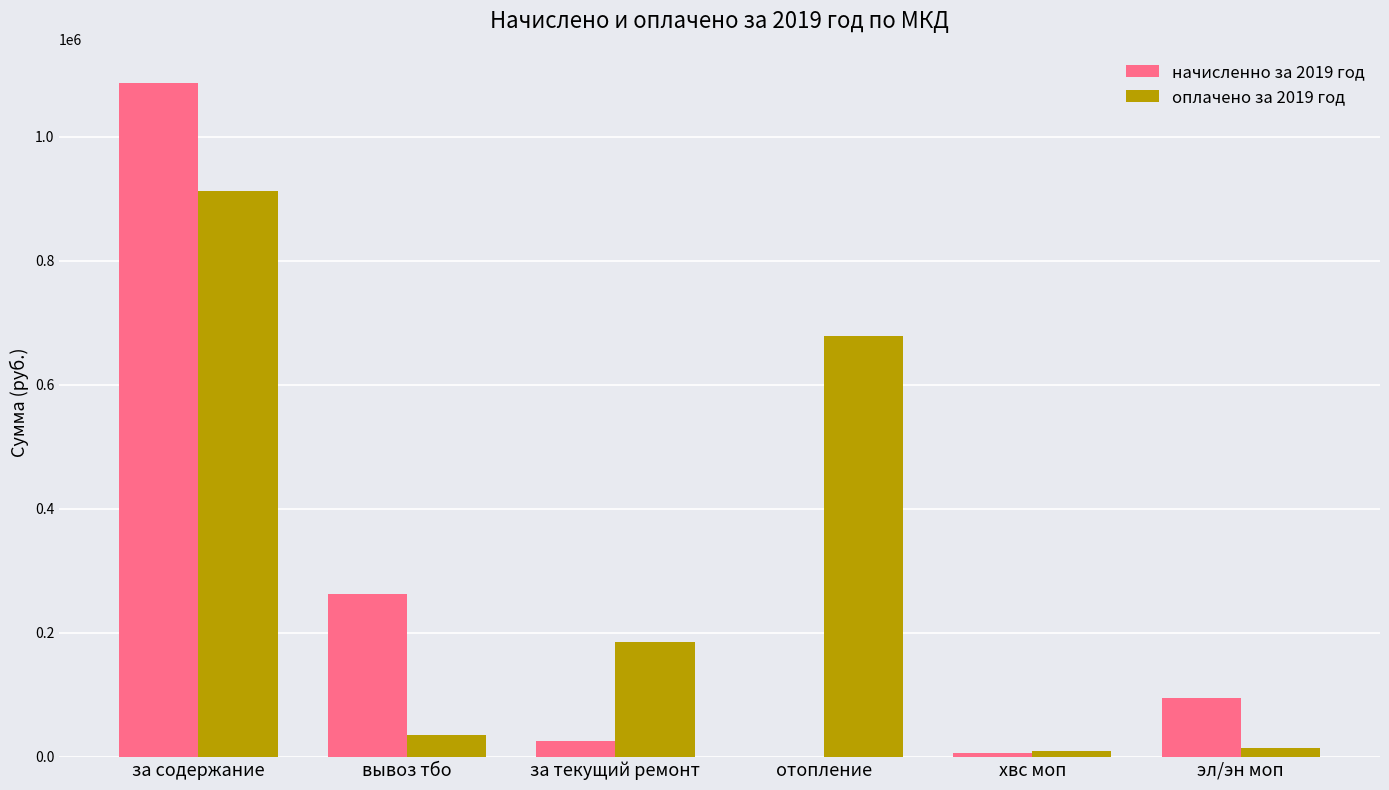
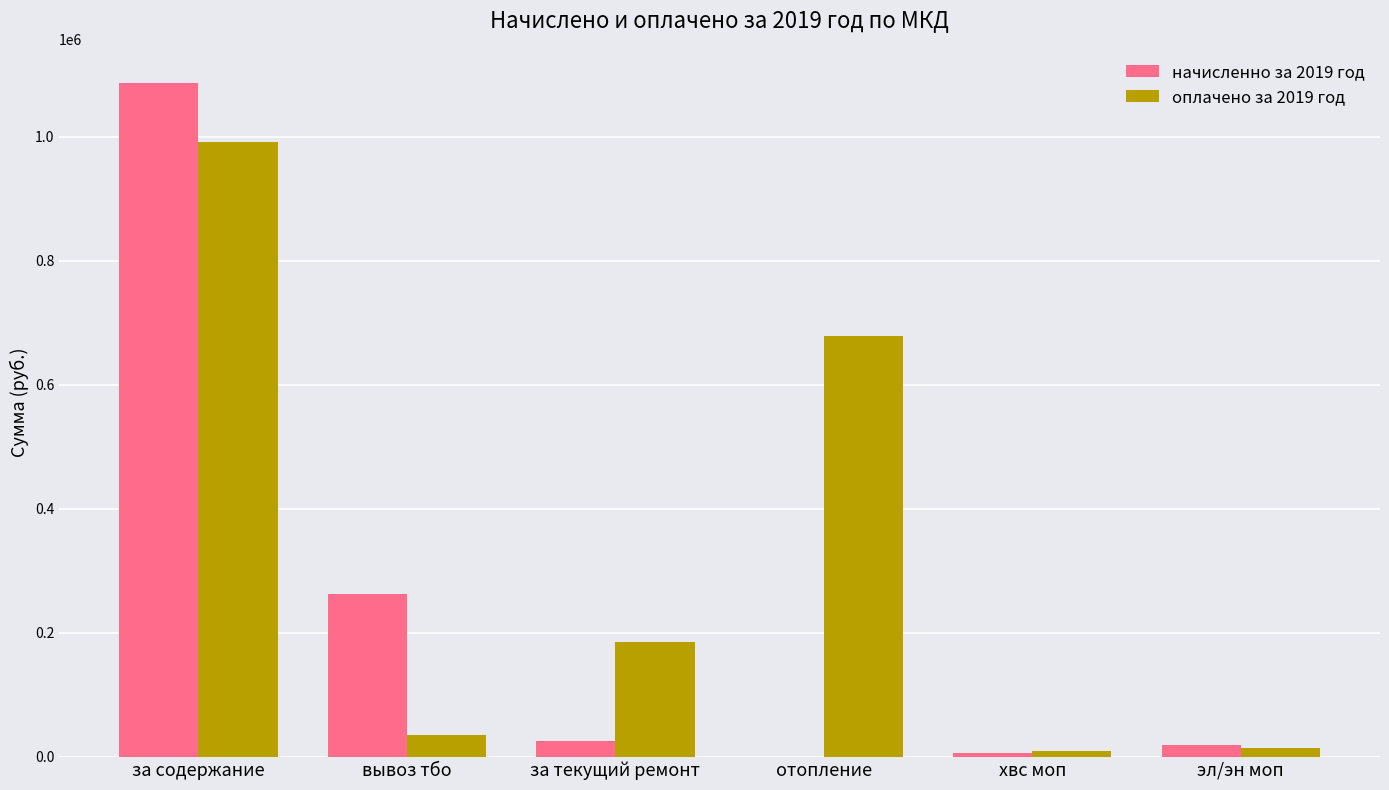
  {
    "начисленно за 2019 год": {
      "за содержание": 1090000,
      "вывоз тбо": 260000,
      "за текущий ремонт": 30000,
      "отопление": 0,
      "хвс моп": 10000,
-     "эл/эн моп": 90000
+     "эл/эн моп": 20000
    },
    "оплачено за 2019 год": {
-     "за содержание": 910000,
+     "за содержание": 990000,
      "вывоз тбо": 40000,
      "за текущий ремонт": 190000,
      "отопление": 680000,
      "хвс моп": 10000,
      "эл/эн моп": 10000
    }
  }
